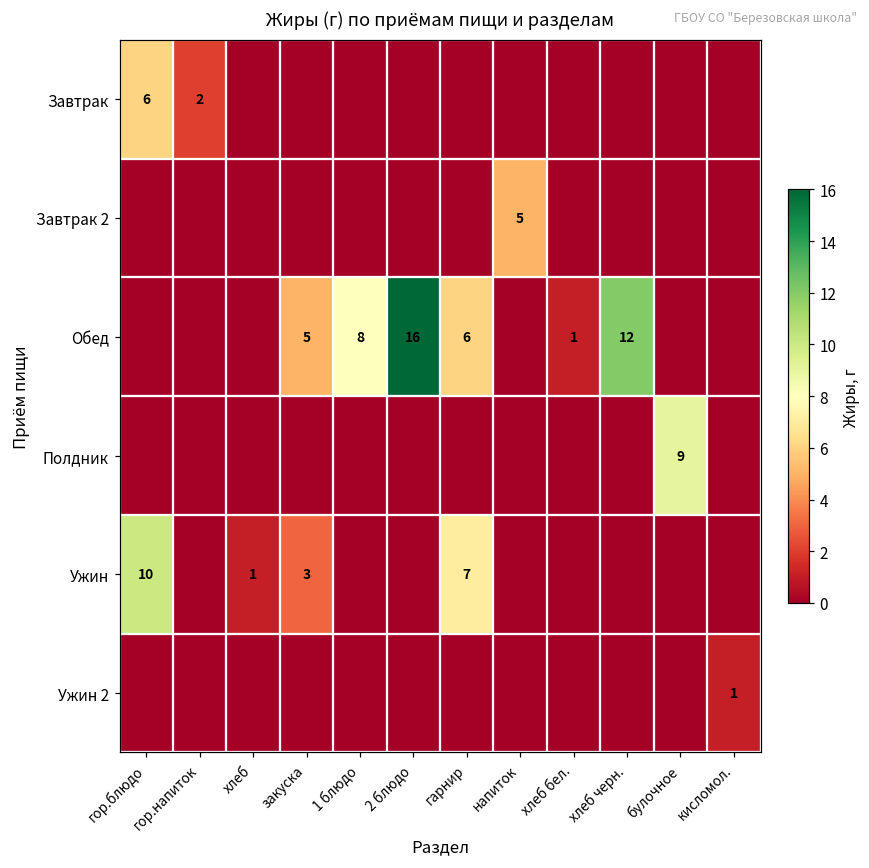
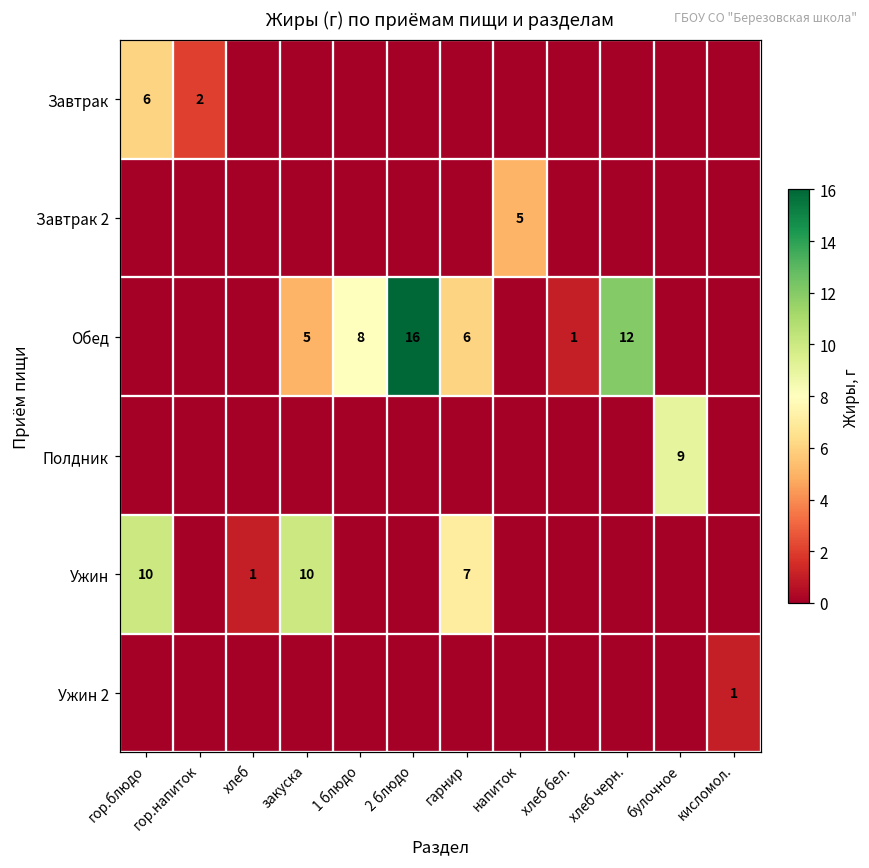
  {
    "Завтрак": {
      "гор.блюдо": 6,
      "гор.напиток": 2
    },
    "Завтрак 2": {
      "напиток": 5
    },
    "Обед": {
      "закуска": 5,
      "1 блюдо": 8,
      "2 блюдо": 16,
      "гарнир": 6,
      "хлеб бел.": 1,
      "хлеб черн.": 12
    },
    "Полдник": {
      "булочное": 9
    },
    "Ужин": {
      "гор.блюдо": 10,
      "хлеб": 1,
-     "закуска": 3,
+     "закуска": 10,
      "гарнир": 7
    },
    "Ужин 2": {
      "кисломол.": 1
    }
  }
